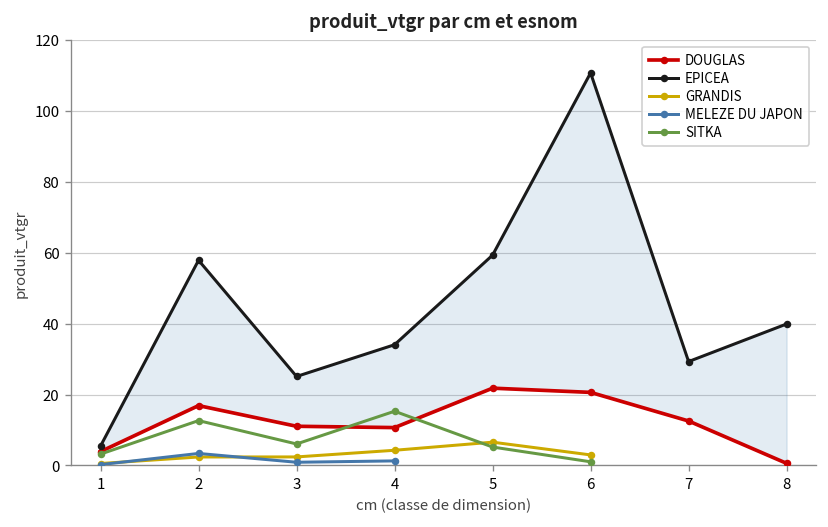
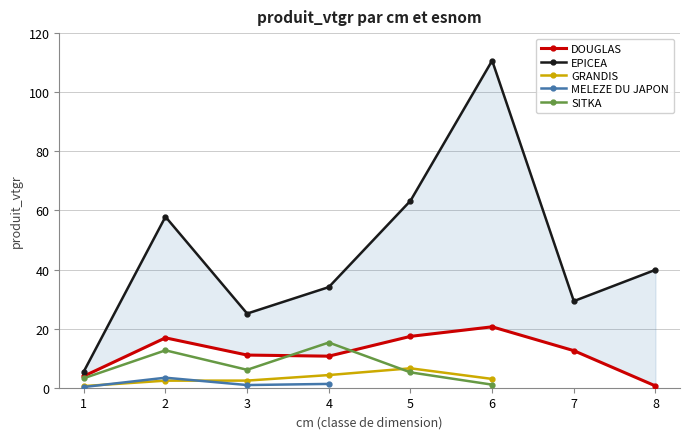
  {
    "DOUGLAS": {
      "2": 17,
      "3": 11,
      "4": 11,
-     "5": 22,
+     "5": 17,
      "6": 21,
      "7": 13,
      "8": 1
    },
    "EPICEA": {
      "1": 5,
      "2": 58,
      "3": 25,
      "4": 34,
-     "5": 59,
+     "5": 63,
      "6": 111,
      "7": 29,
      "8": 40
    },
    "GRANDIS": {
      "2": 2,
      "3": 2,
      "4": 4,
      "5": 7,
      "6": 3
    },
    "MELEZE DU JAPON": {
      "2": 3,
      "3": 1,
      "4": 1
    },
    "SITKA": {
      "2": 13,
      "3": 6,
      "4": 15,
      "5": 5,
      "6": 1
    }
  }
